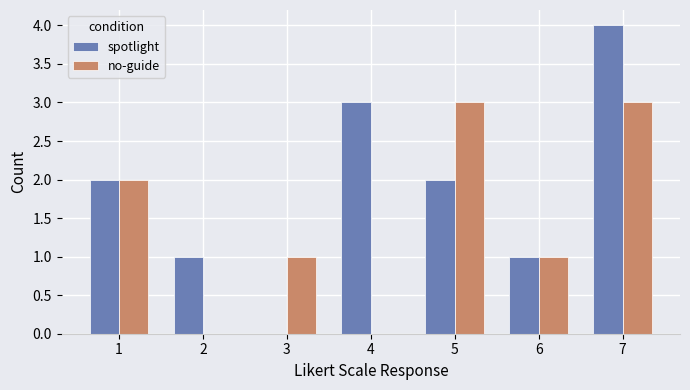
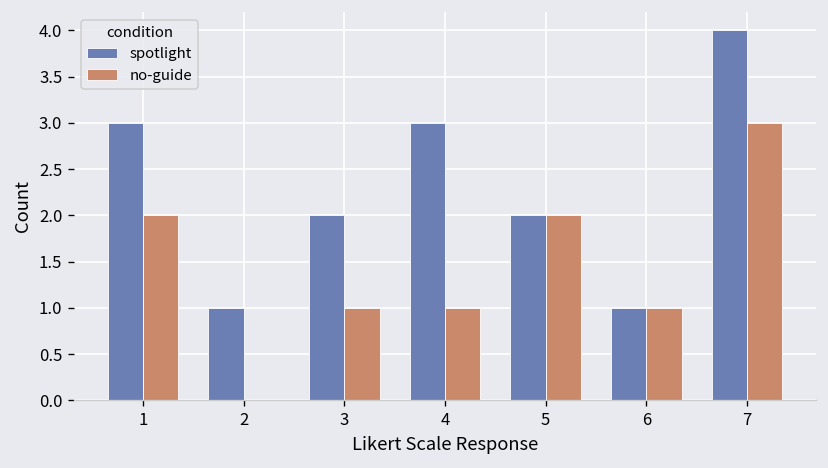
  {
    "spotlight": {
-     "1": 2,
+     "1": 3,
      "2": 1,
-     "3": 0,
+     "3": 2,
      "4": 3,
      "5": 2,
      "6": 1,
      "7": 4
    },
    "no-guide": {
      "1": 2,
      "2": 0,
      "3": 1,
-     "4": 0,
-     "5": 3,
+     "4": 1,
+     "5": 2,
      "6": 1,
      "7": 3
    }
  }
